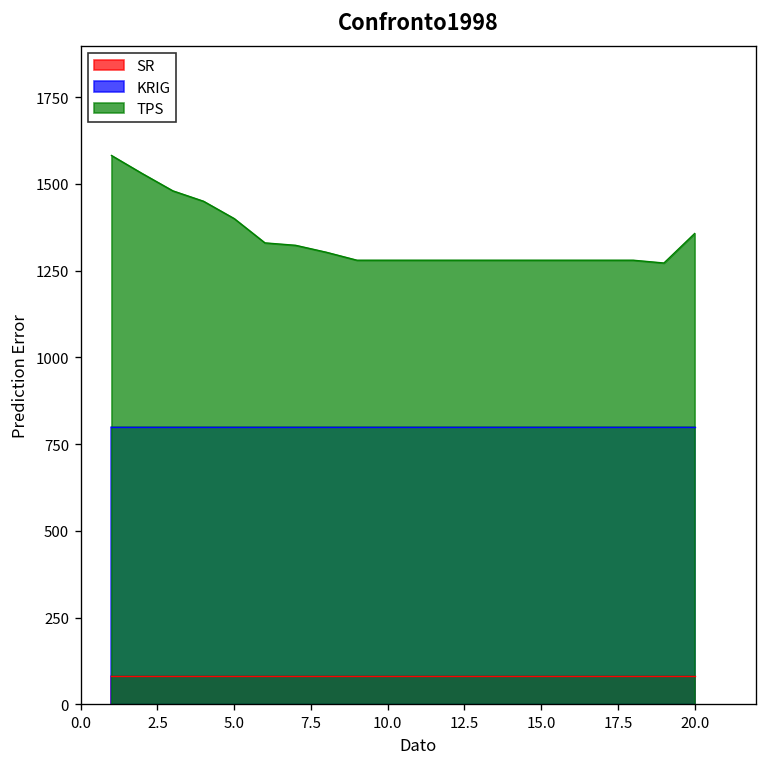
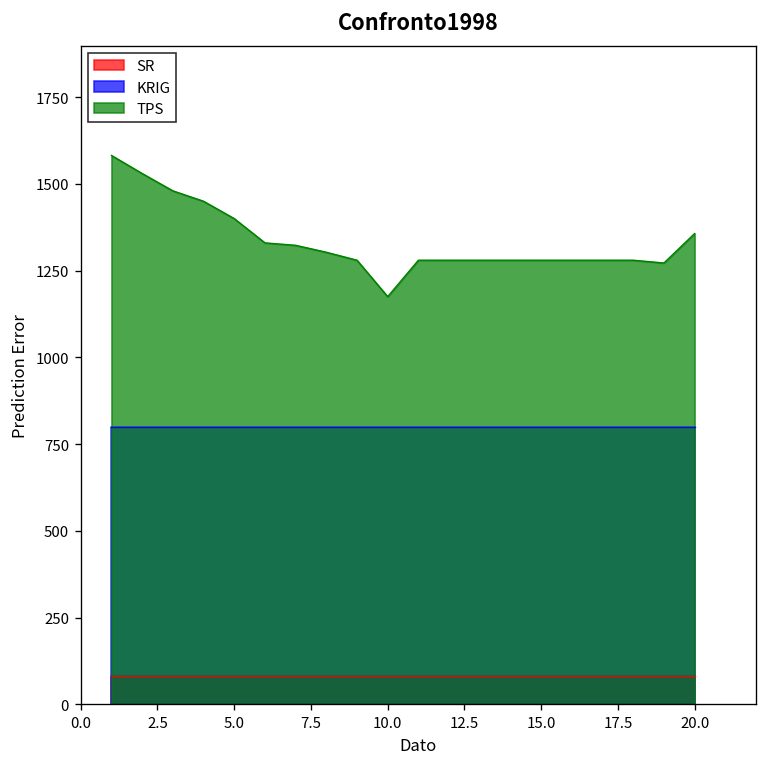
  {
    "SR": {
      "5.0": 80,
      "10.0": 80,
      "15.0": 80,
      "20.0": 80
    },
    "KRIG": {
      "5.0": 800,
      "10.0": 800,
      "15.0": 800,
      "20.0": 800
    },
    "TPS": {
      "5.0": 1400,
-     "10.0": 1280,
+     "10.0": 1180,
      "15.0": 1280,
      "20.0": 1360
    }
  }
